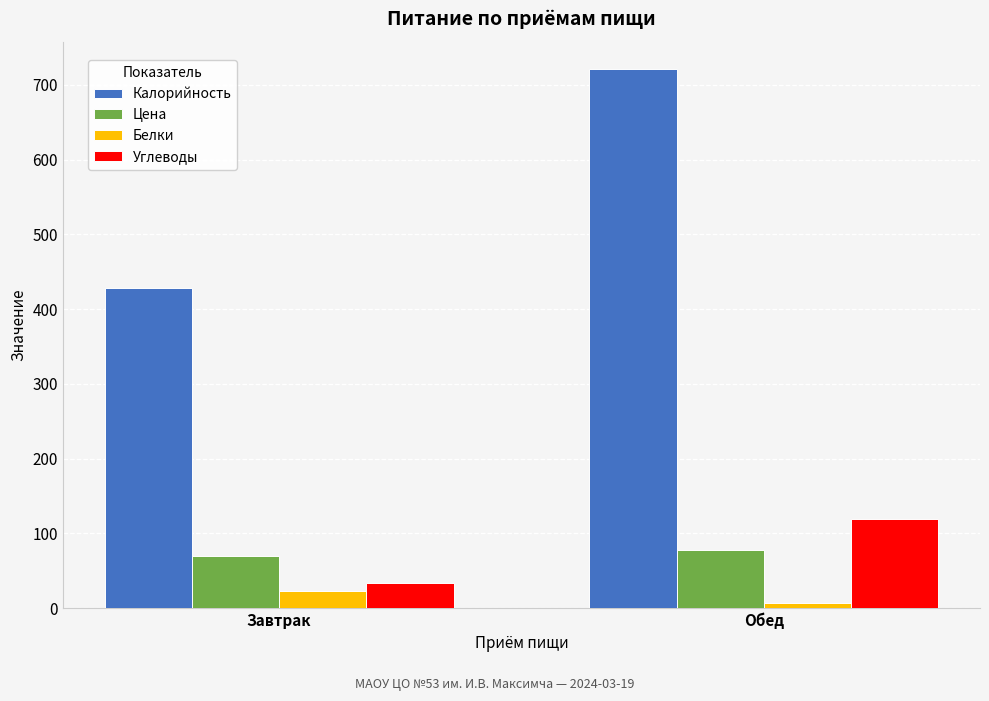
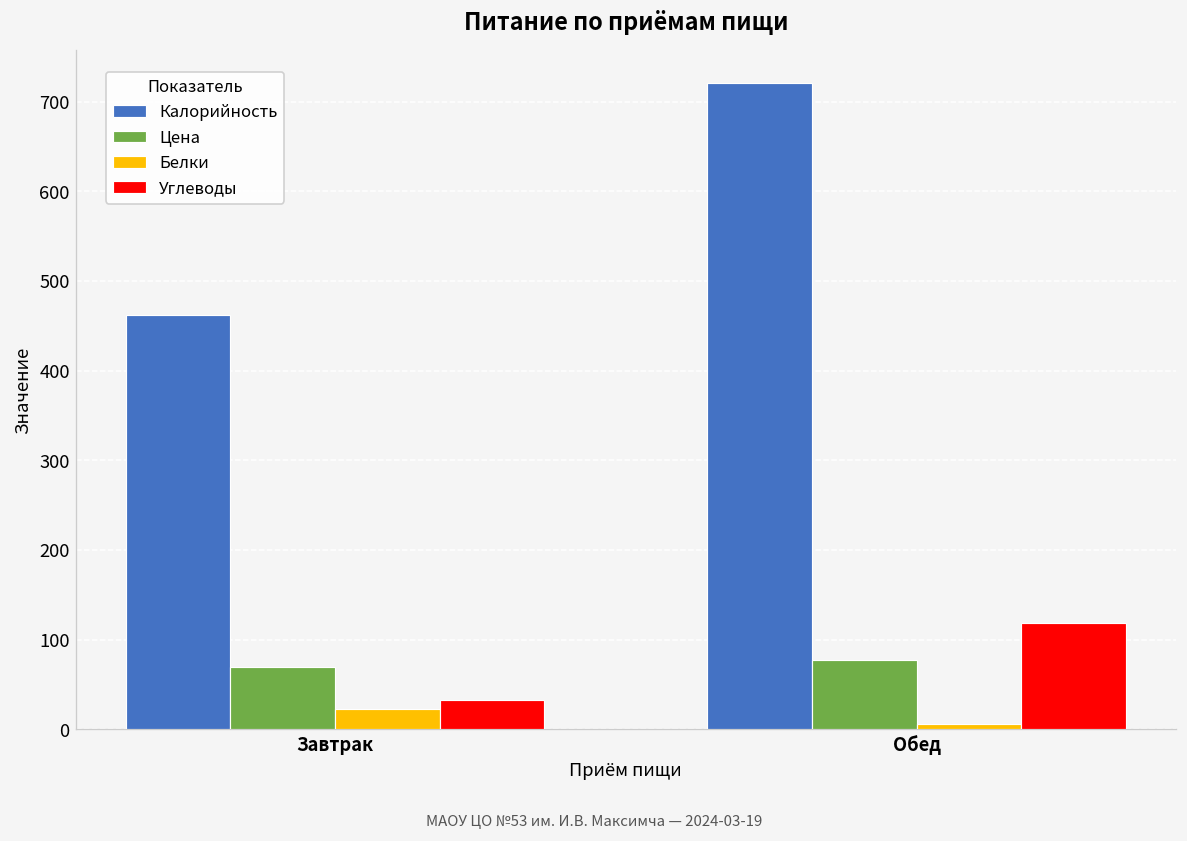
  {
    "Калорийность": {
-     "Завтрак": 430,
+     "Завтрак": 460,
      "Обед": 720
    },
    "Цена": {
      "Завтрак": 70,
      "Обед": 80
    },
    "Белки": {
      "Завтрак": 20,
      "Обед": 10
    },
    "Углеводы": {
      "Завтрак": 30,
      "Обед": 120
    }
  }
